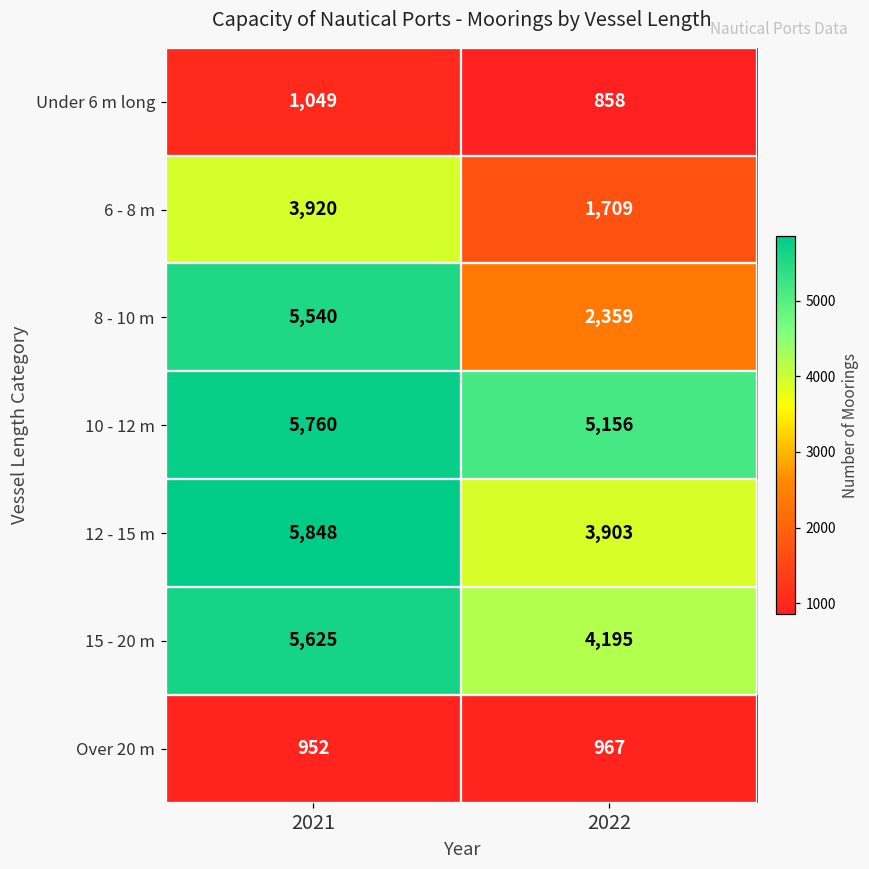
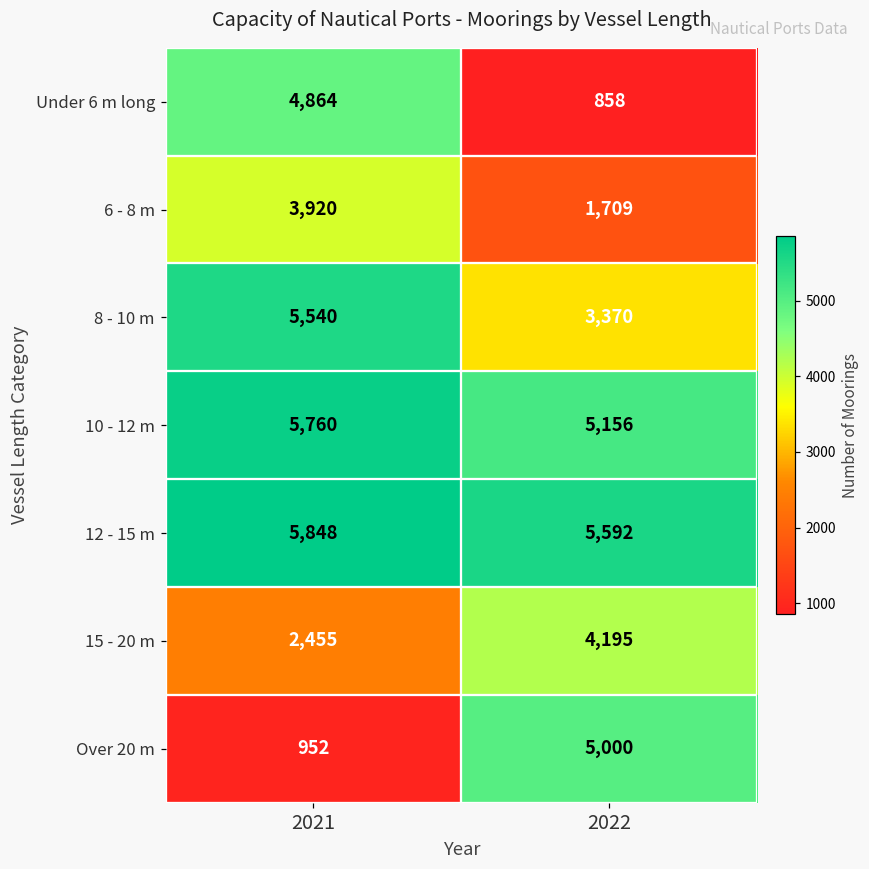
  {
    "Under 6 m long": {
-     "2021": "1,049",
+     "2021": "4,864",
      "2022": "858"
    },
    "6 - 8 m": {
      "2021": "3,920",
      "2022": "1,709"
    },
    "8 - 10 m": {
      "2021": "5,540",
-     "2022": "2,359"
+     "2022": "3,370"
    },
    "10 - 12 m": {
      "2021": "5,760",
      "2022": "5,156"
    },
    "12 - 15 m": {
      "2021": "5,848",
-     "2022": "3,903"
+     "2022": "5,592"
    },
    "15 - 20 m": {
-     "2021": "5,625",
+     "2021": "2,455",
      "2022": "4,195"
    },
    "Over 20 m": {
      "2021": "952",
-     "2022": "967"
+     "2022": "5,000"
    }
  }
